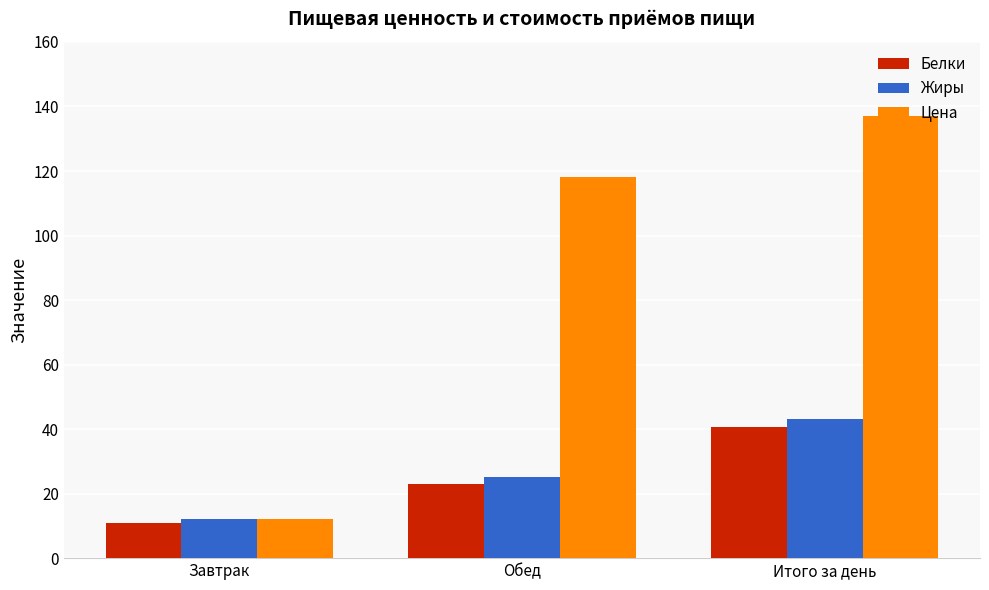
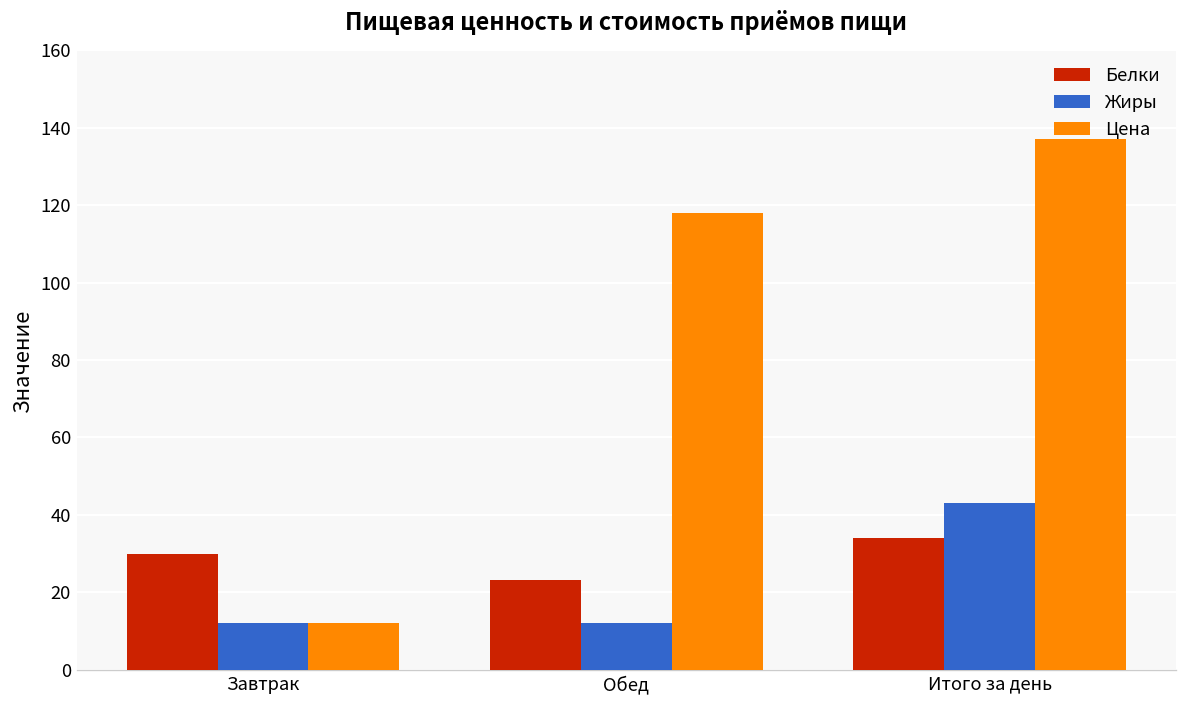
  {
    "Белки": {
-     "Завтрак": 11,
+     "Завтрак": 30,
      "Обед": 23,
-     "Итого за день": 41
+     "Итого за день": 34
    },
    "Жиры": {
      "Завтрак": 12,
-     "Обед": 25,
+     "Обед": 12,
      "Итого за день": 43
    },
    "Цена": {
      "Завтрак": 12,
      "Обед": 118,
      "Итого за день": 137
    }
  }
